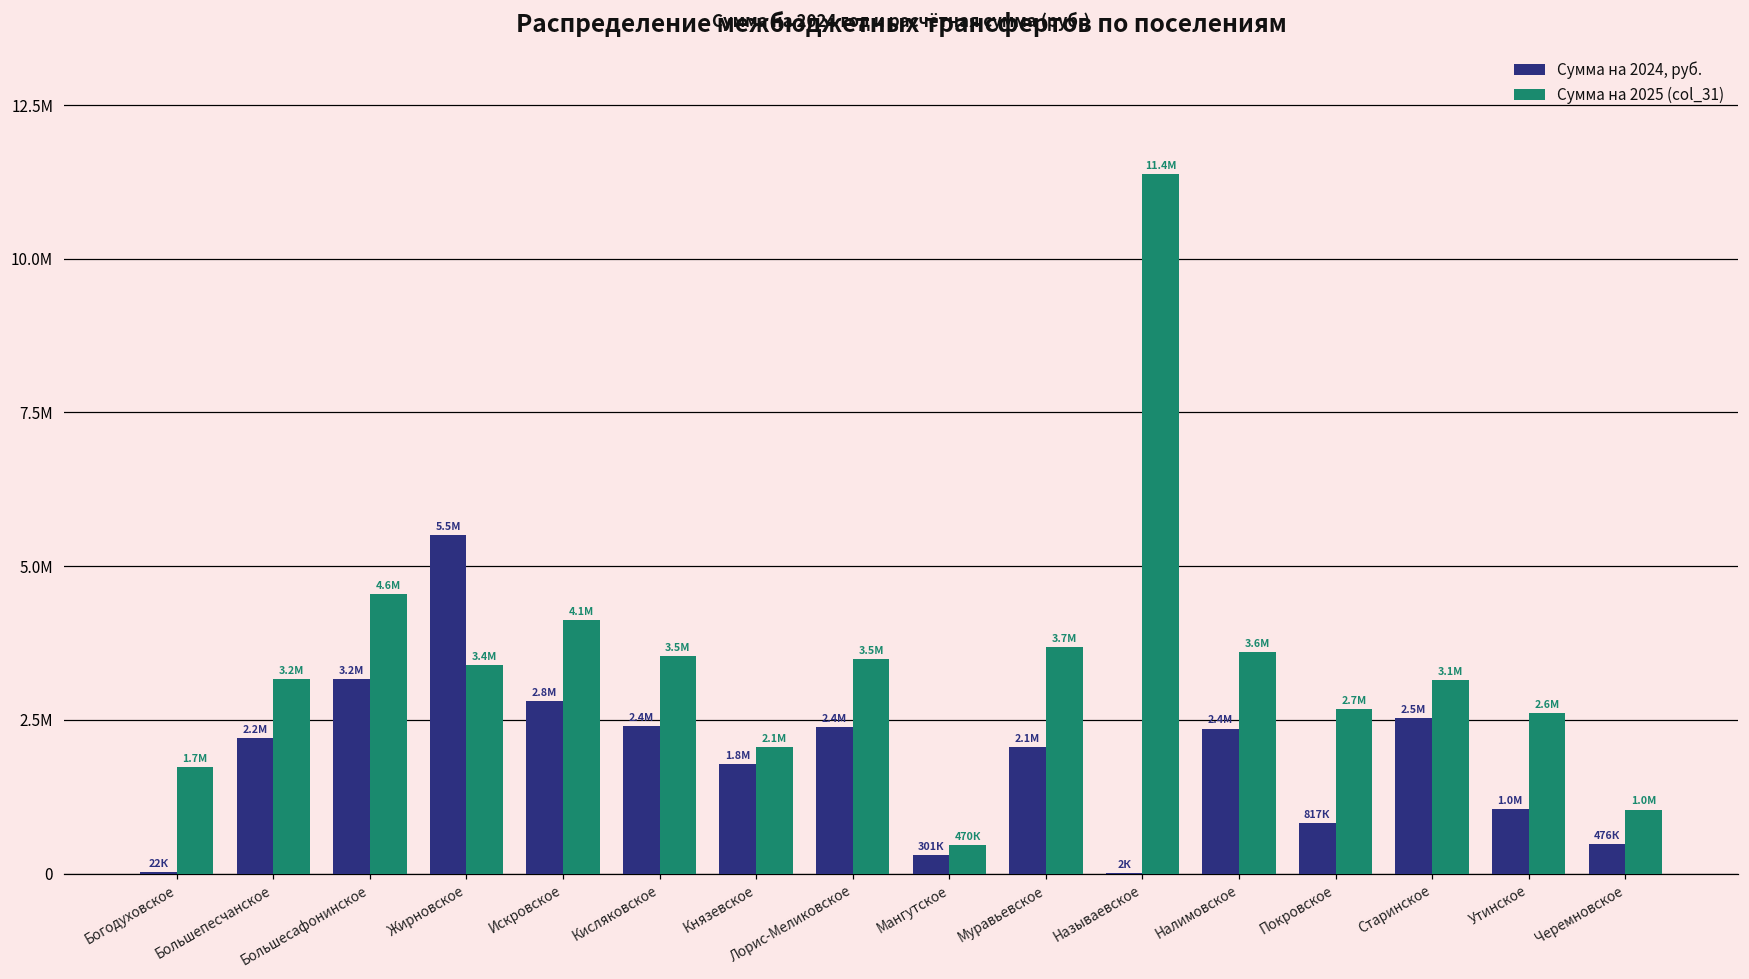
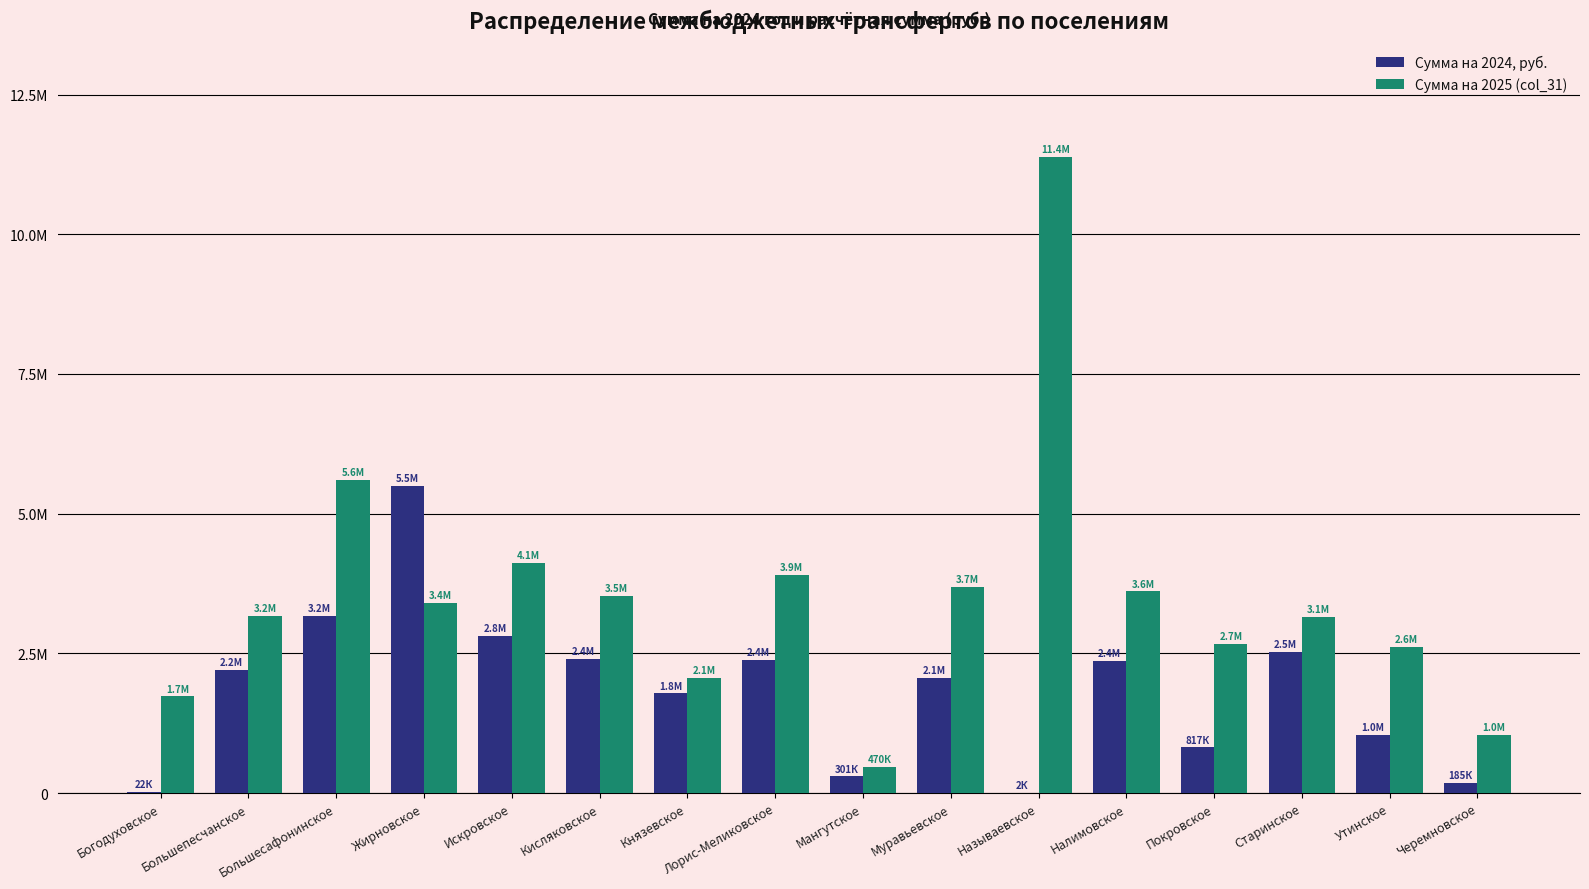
  {
    "Сумма на 2024, руб.": {
-     "Черемновское": "476К"
+     "Черемновское": "185К"
    },
    "Сумма на 2025 (col_31)": {
-     "Большесафонинское": "4.6М",
-     "Лорис-Меликовское": "3.5М"
+     "Большесафонинское": "5.6М",
+     "Лорис-Меликовское": "3.9М"
    }
  }
